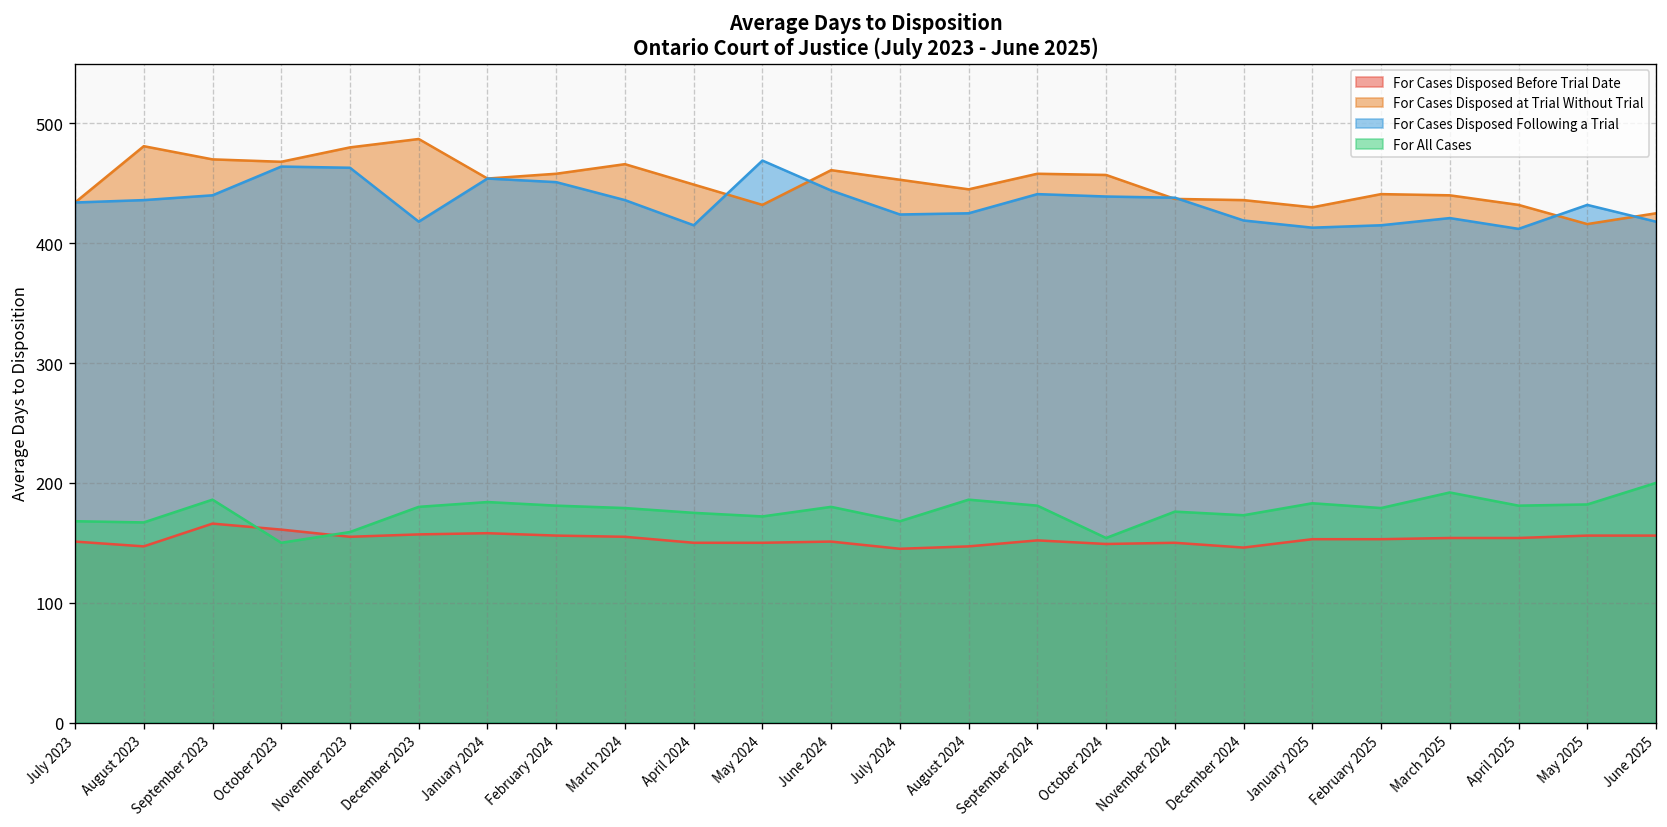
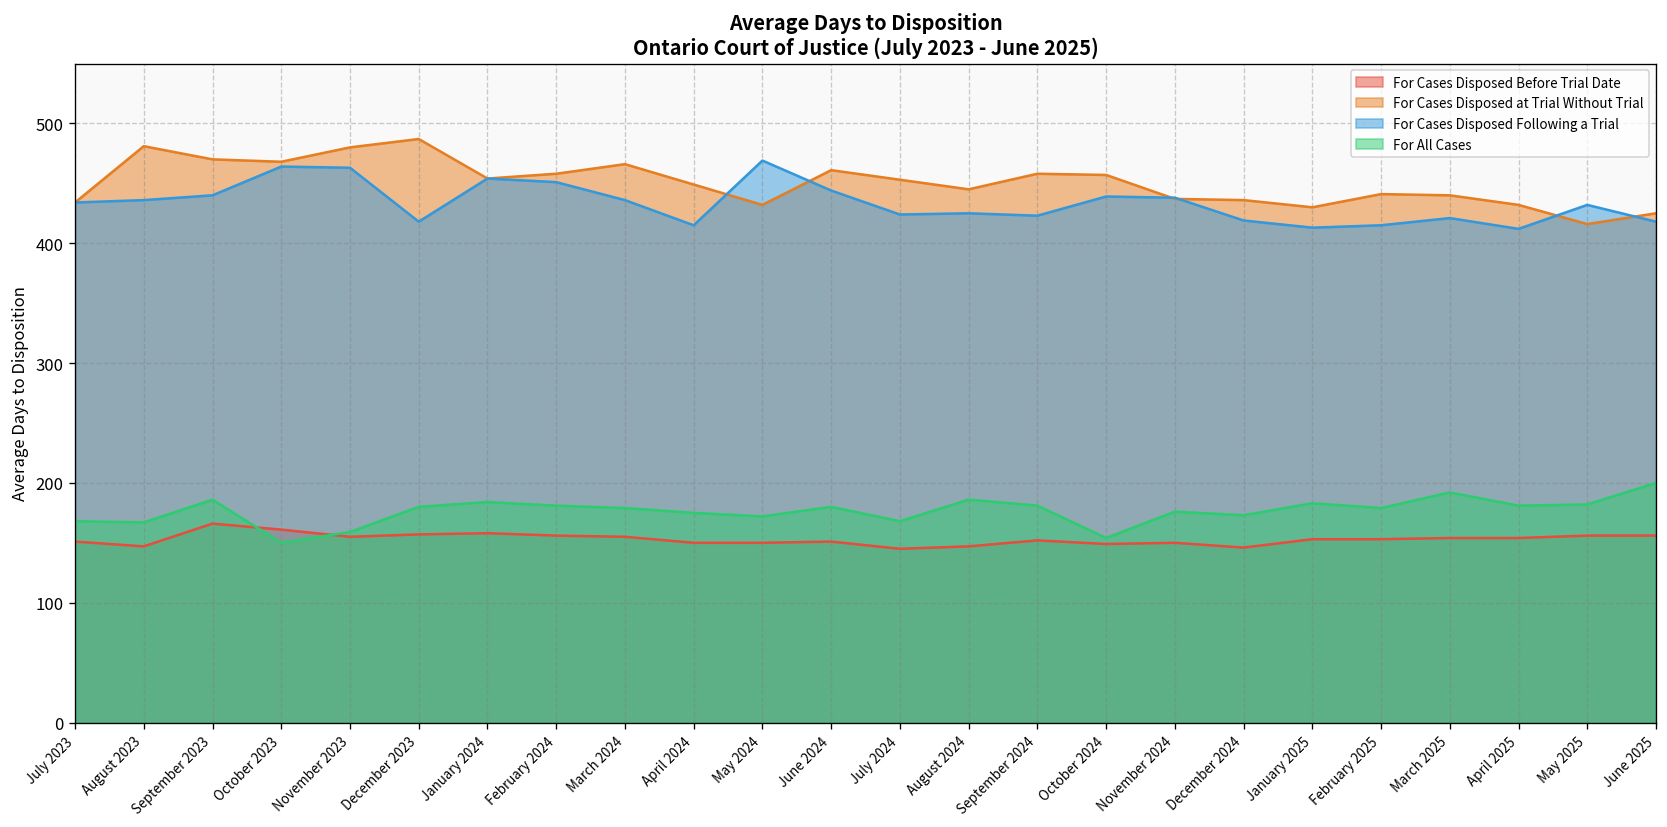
  {
    "For Cases Disposed Following a Trial": {
      "August 2023": 440,
      "September 2023": 440,
      "October 2023": 460,
      "November 2023": 460,
      "December 2023": 420,
      "February 2024": 450,
      "March 2024": 440,
      "April 2024": 420,
      "May 2024": 470,
      "June 2024": 440,
      "July 2024": 420,
      "August 2024": 430,
-     "September 2024": 440,
+     "September 2024": 420,
      "October 2024": 440,
      "December 2024": 420,
      "January 2025": 410,
      "February 2025": 420,
      "March 2025": 420,
      "April 2025": 410,
      "May 2025": 430,
      "June 2025": 420
    },
    "For All Cases": {
      "July 2023": 170,
      "August 2023": 170,
      "September 2023": 190,
      "October 2023": 150,
      "November 2023": 160,
      "December 2023": 180,
      "January 2024": 180,
      "February 2024": 180,
      "March 2024": 180,
      "April 2024": 180,
      "May 2024": 170,
      "June 2024": 180,
      "July 2024": 170,
      "August 2024": 190,
      "September 2024": 180,
      "October 2024": 150,
      "November 2024": 180,
      "December 2024": 170,
      "January 2025": 180,
      "February 2025": 180,
      "March 2025": 190,
      "April 2025": 180,
      "May 2025": 180,
      "June 2025": 200
    }
  }
